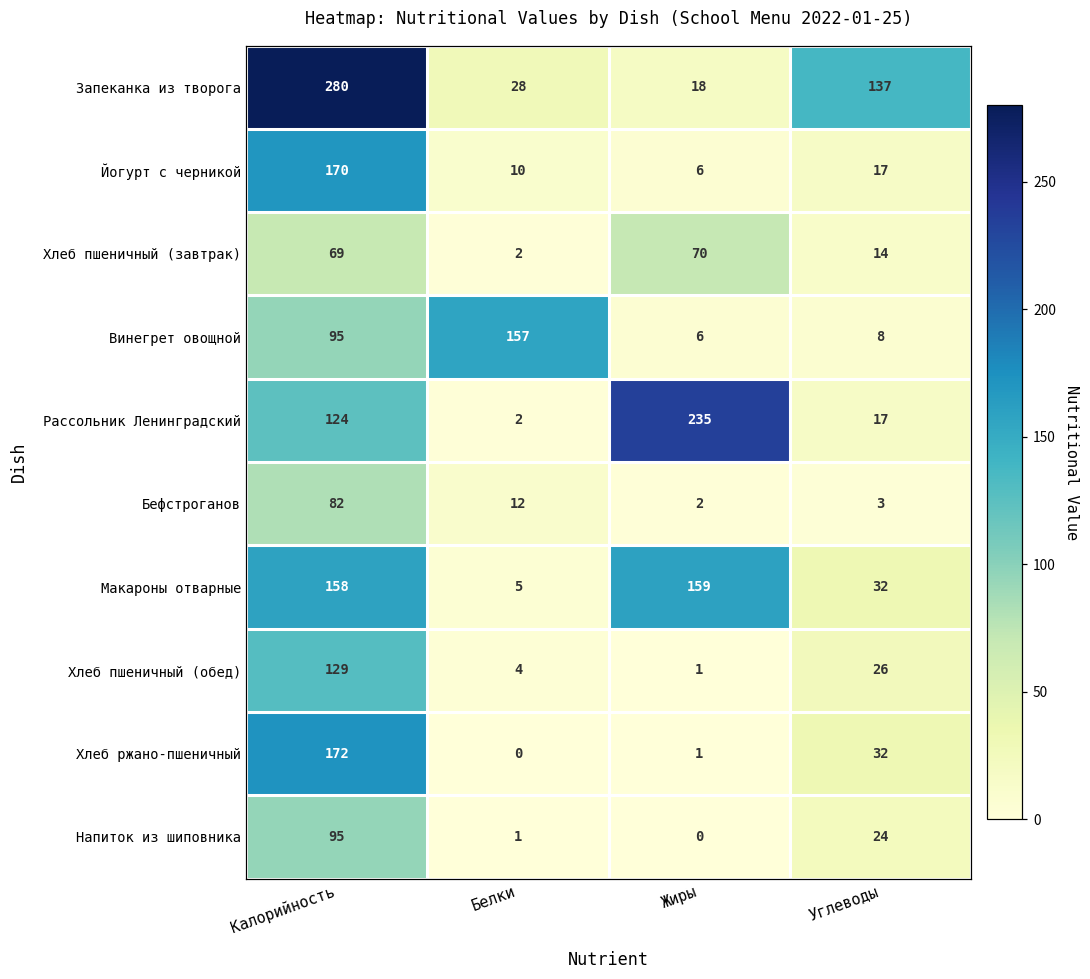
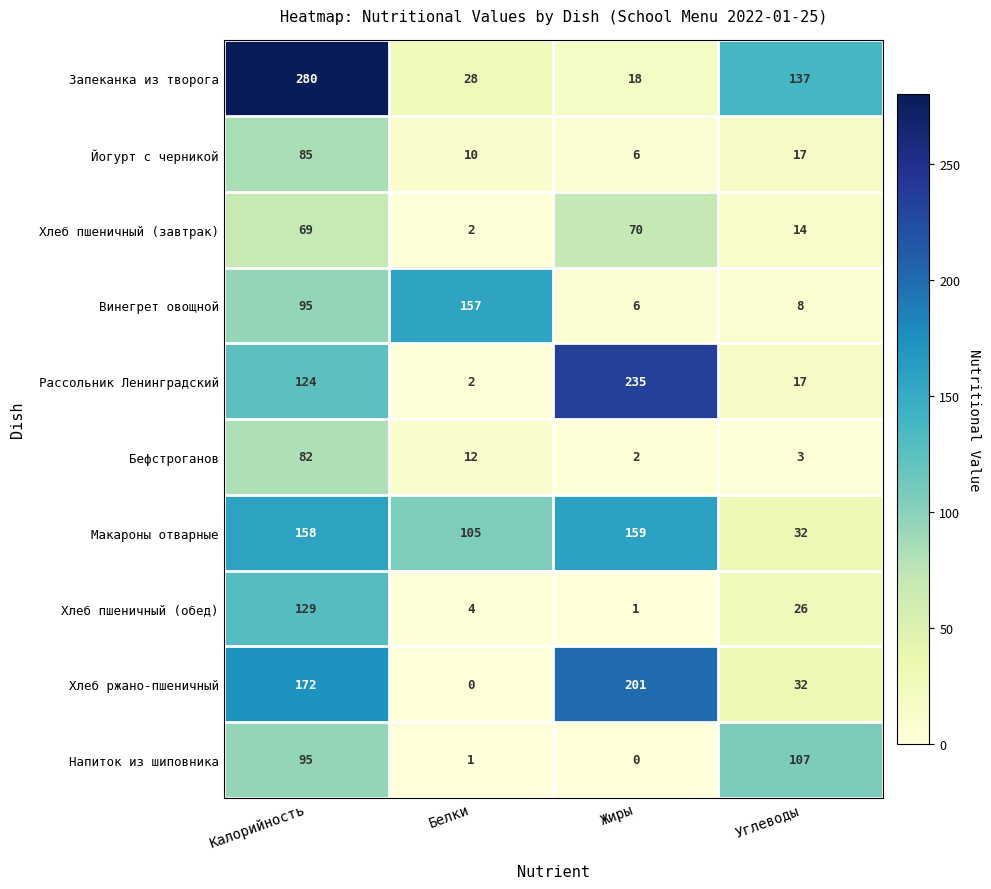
  {
    "Запеканка из творога": {
      "Калорийность": 280,
      "Белки": 28,
      "Жиры": 18,
      "Углеводы": 137
    },
    "Йогурт с черникой": {
-     "Калорийность": 170,
+     "Калорийность": 85,
      "Белки": 10,
      "Жиры": 6,
      "Углеводы": 17
    },
    "Хлеб пшеничный (завтрак)": {
      "Калорийность": 69,
      "Белки": 2,
      "Жиры": 70,
      "Углеводы": 14
    },
    "Винегрет овощной": {
      "Калорийность": 95,
      "Белки": 157,
      "Жиры": 6,
      "Углеводы": 8
    },
    "Рассольник Ленинградский": {
      "Калорийность": 124,
      "Белки": 2,
      "Жиры": 235,
      "Углеводы": 17
    },
    "Бефстроганов": {
      "Калорийность": 82,
      "Белки": 12,
      "Жиры": 2,
      "Углеводы": 3
    },
    "Макароны отварные": {
      "Калорийность": 158,
-     "Белки": 5,
+     "Белки": 105,
      "Жиры": 159,
      "Углеводы": 32
    },
    "Хлеб пшеничный (обед)": {
      "Калорийность": 129,
      "Белки": 4,
      "Жиры": 1,
      "Углеводы": 26
    },
    "Хлеб ржано-пшеничный": {
      "Калорийность": 172,
      "Белки": 0,
-     "Жиры": 1,
+     "Жиры": 201,
      "Углеводы": 32
    },
    "Напиток из шиповника": {
      "Калорийность": 95,
      "Белки": 1,
      "Жиры": 0,
-     "Углеводы": 24
+     "Углеводы": 107
    }
  }
